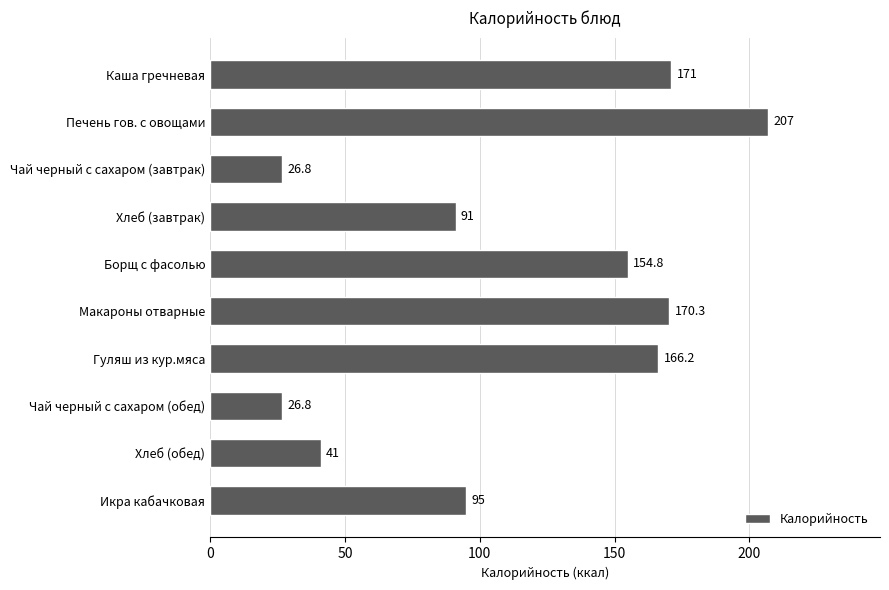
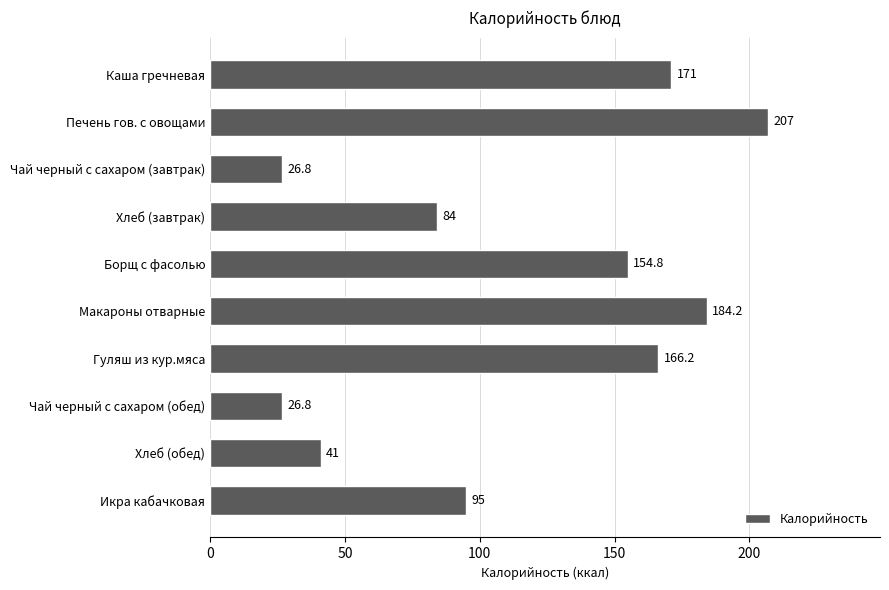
  {
    "Каша гречневая": 171,
    "Печень гов. с овощами": 207,
    "Чай черный с сахаром (завтрак)": 26.8,
-   "Хлеб (завтрак)": 91,
+   "Хлеб (завтрак)": 84,
    "Борщ с фасолью": 154.8,
-   "Макароны отварные": 170.3,
+   "Макароны отварные": 184.2,
    "Гуляш из кур.мяса": 166.2,
    "Чай черный с сахаром (обед)": 26.8,
    "Хлеб (обед)": 41,
    "Икра кабачковая": 95
  }
